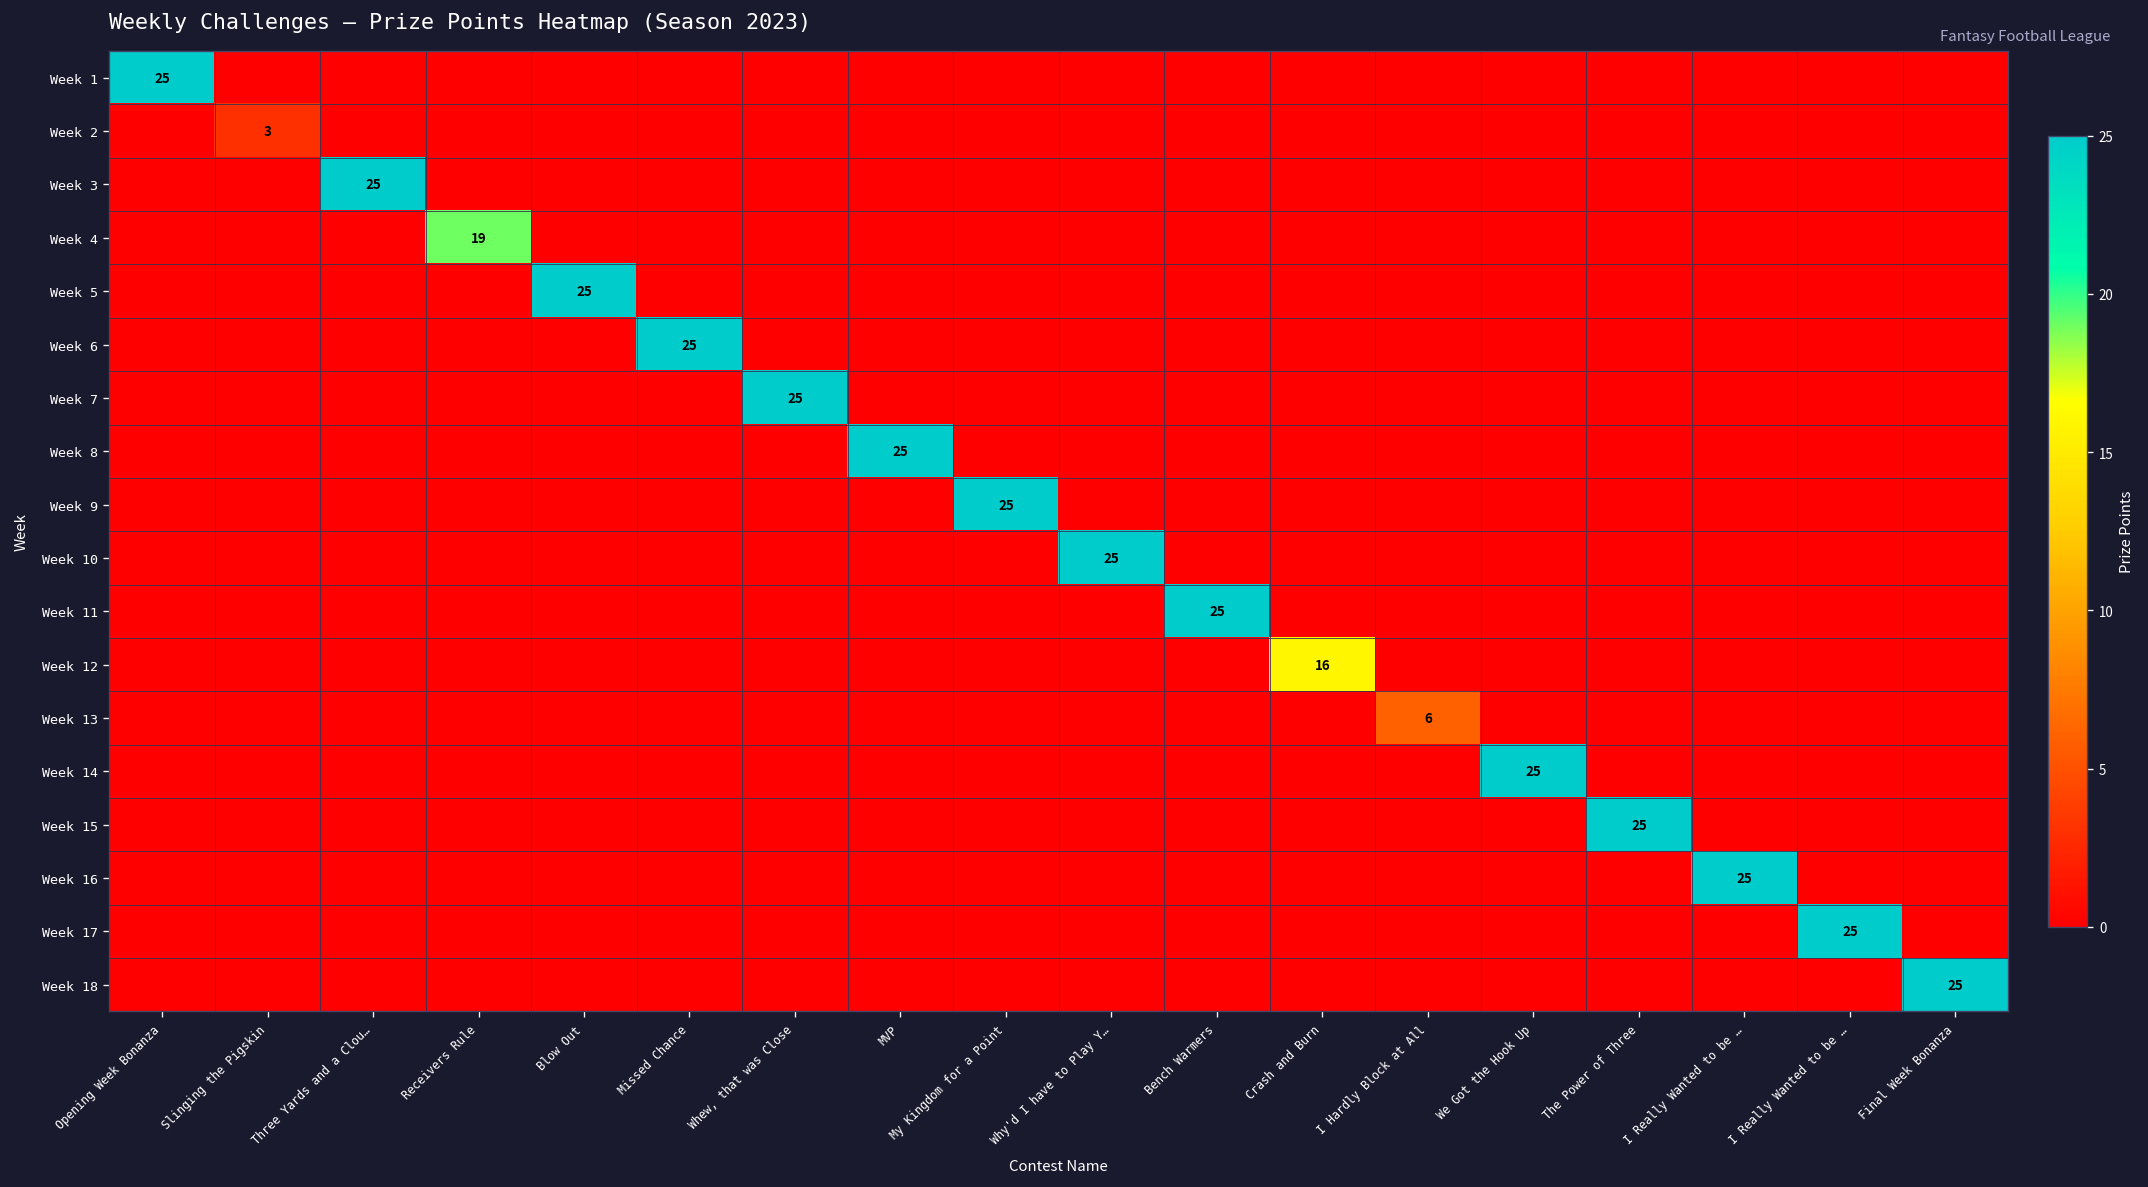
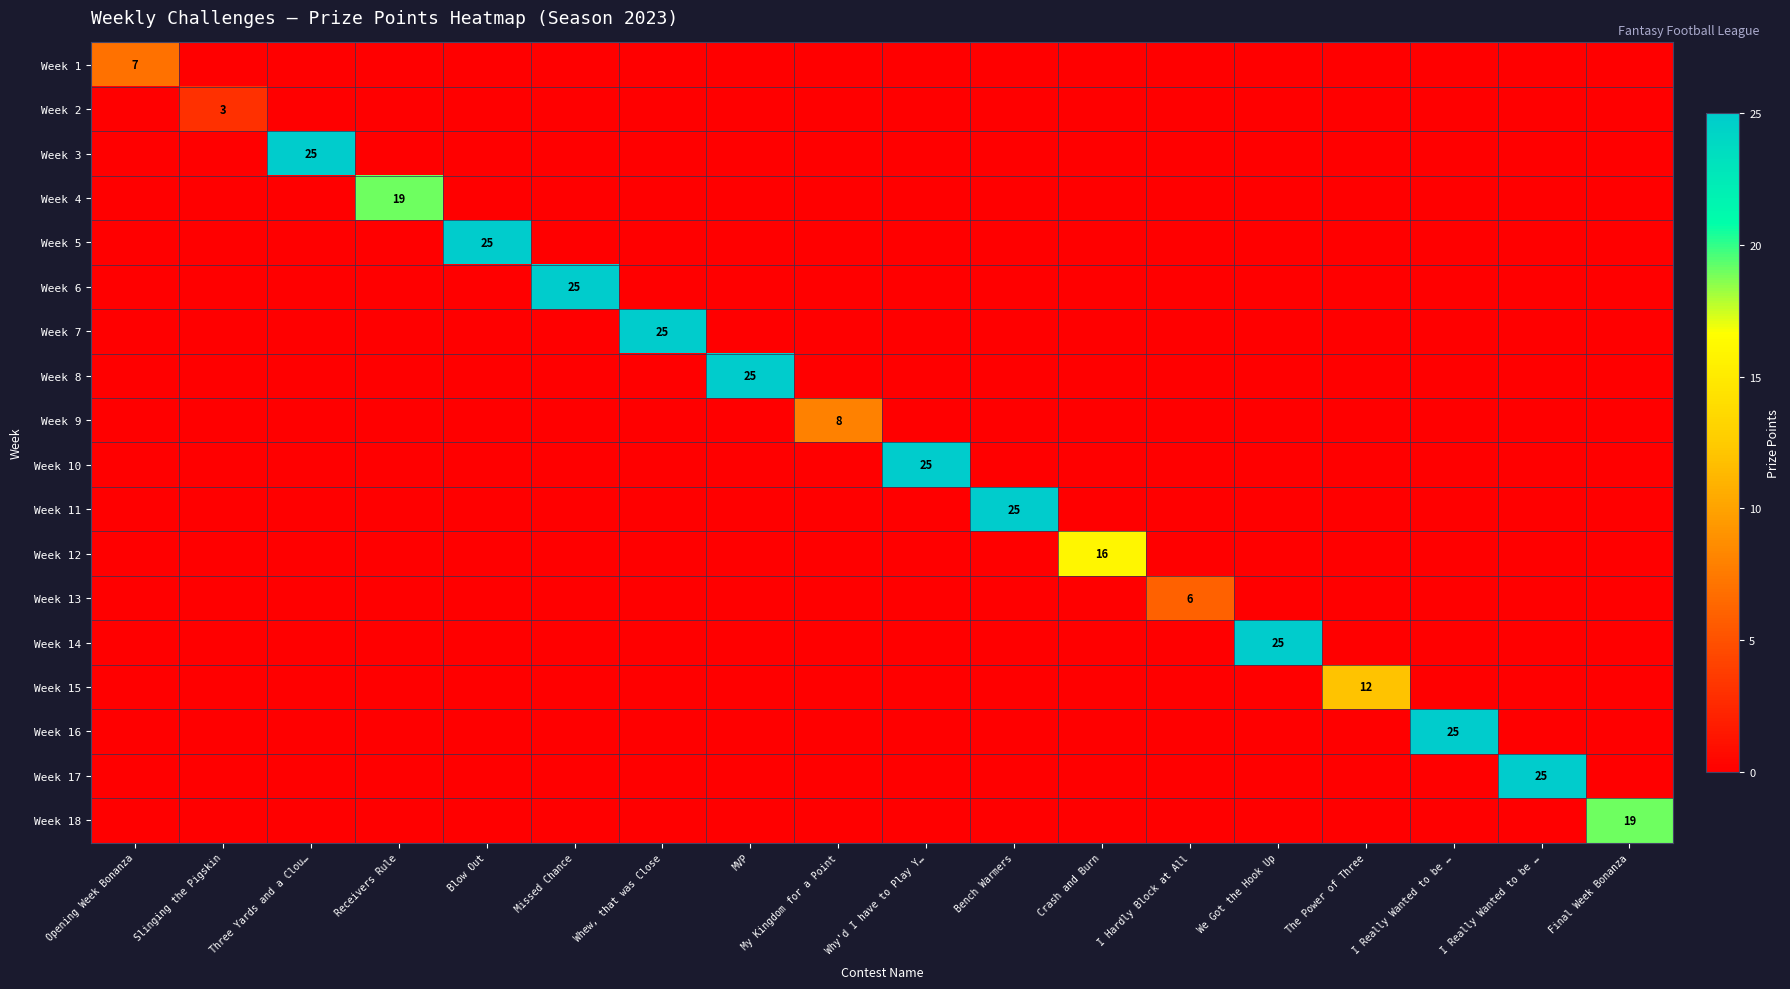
  {
    "Week 1": {
-     "Opening Week Bonanza": 25
+     "Opening Week Bonanza": 7
    },
    "Week 2": {
      "Slinging the Pigskin": 3
    },
    "Week 3": {
      "Three Yards and a Clou…": 25
    },
    "Week 4": {
      "Receivers Rule": 19
    },
    "Week 5": {
      "Blow Out": 25
    },
    "Week 6": {
      "Missed Chance": 25
    },
    "Week 7": {
      "Whew, that was Close": 25
    },
    "Week 8": {
      "MVP": 25
    },
    "Week 9": {
-     "My Kingdom for a Point": 25
+     "My Kingdom for a Point": 8
    },
    "Week 10": {
      "Why'd I have to Play Y…": 25
    },
    "Week 11": {
      "Bench Warmers": 25
    },
    "Week 12": {
      "Crash and Burn": 16
    },
    "Week 13": {
      "I Hardly Block at All": 6
    },
    "Week 14": {
      "We Got the Hook Up": 25
    },
    "Week 15": {
-     "The Power of Three": 25
+     "The Power of Three": 12
    },
    "Week 18": {
-     "Final Week Bonanza": 25
+     "Final Week Bonanza": 19
    }
  }
